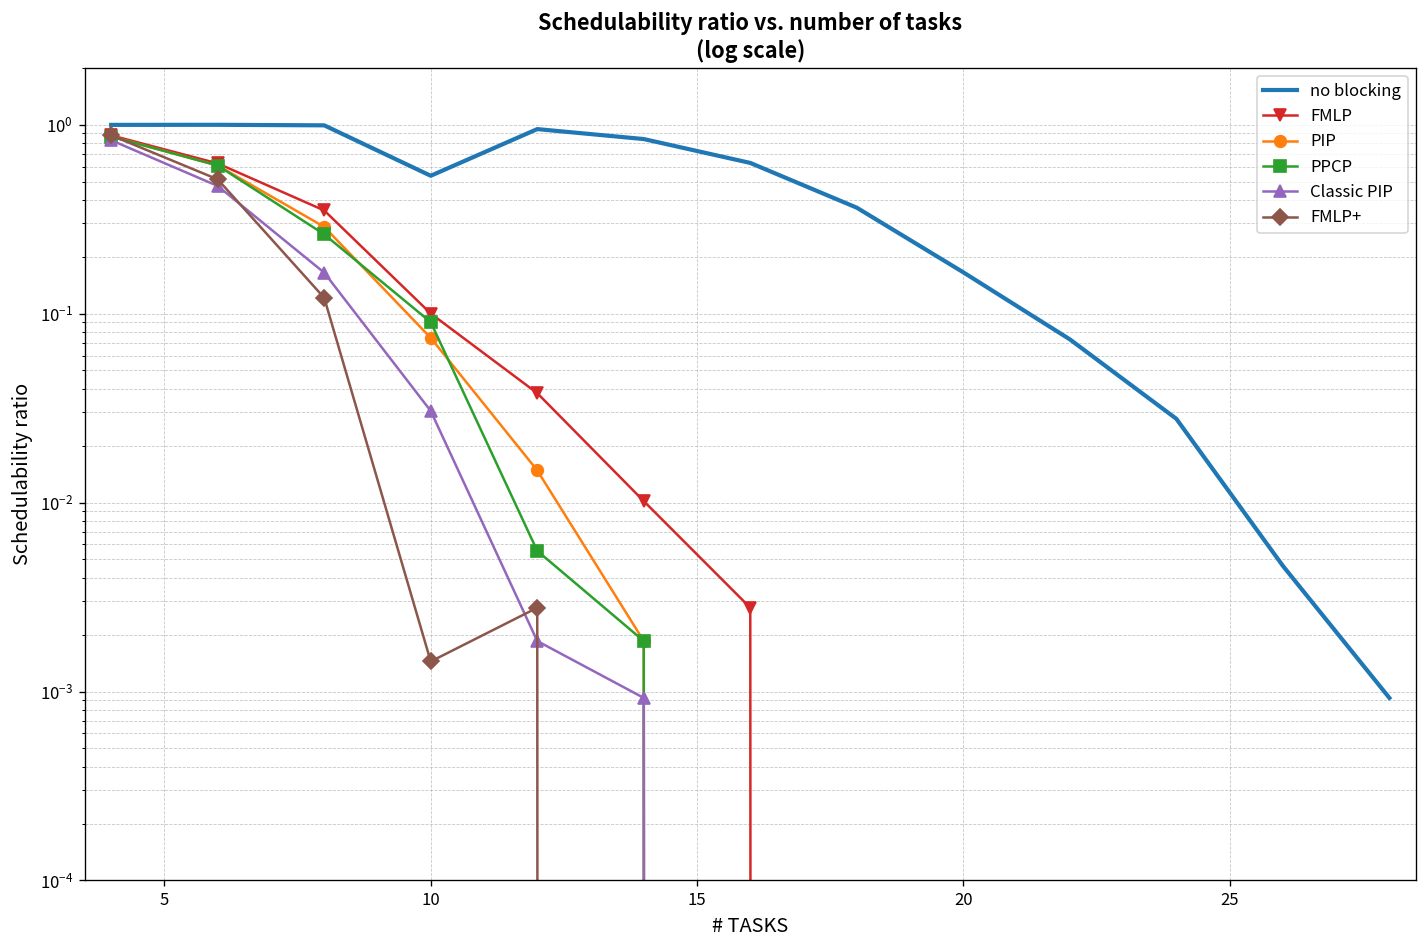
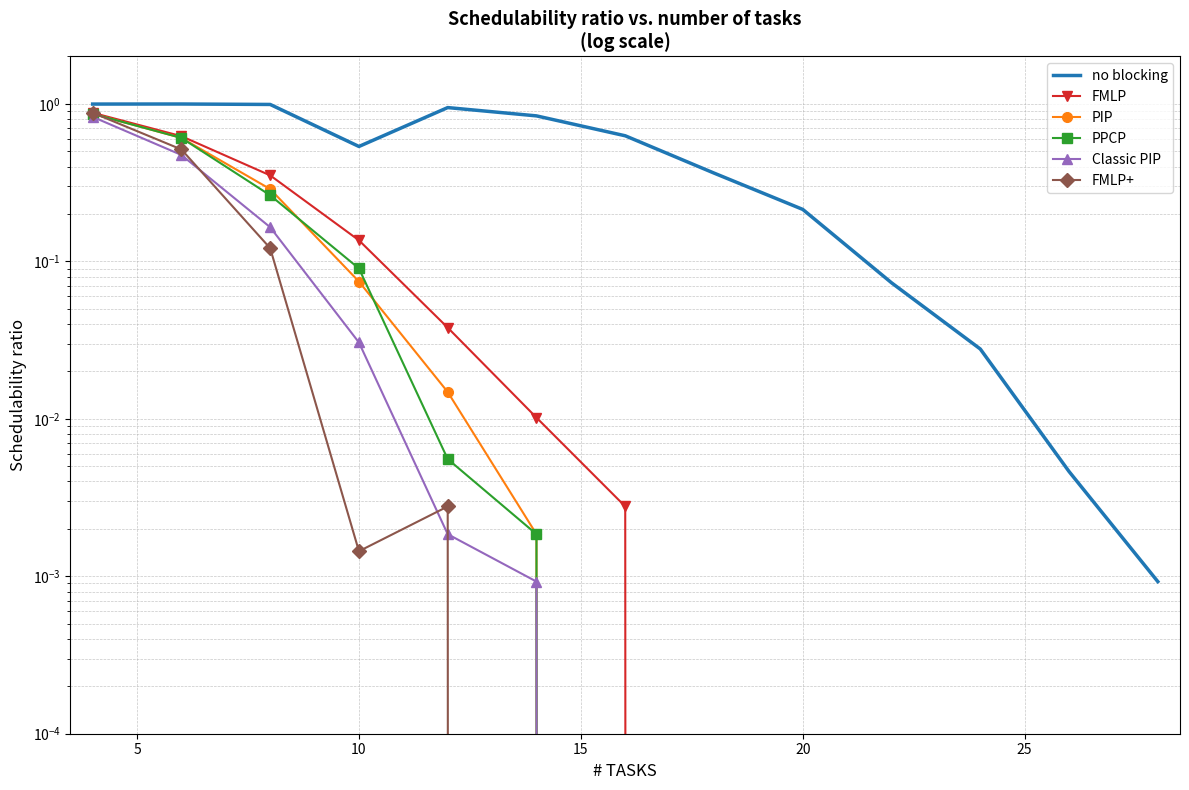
  {
    "no blocking": {
      "10": 0.54,
-     "20": 0.17
+     "20": 0.21
    },
    "FMLP": {
-     "10": 0.10
+     "10": 0.14
    },
    "PIP": {
      "10": 0.07
    },
    "PPCP": {
      "10": 0.09
    },
    "Classic PIP": {
      "10": 0.03
    },
    "FMLP+": {
      "10": 0.0014
    }
  }
